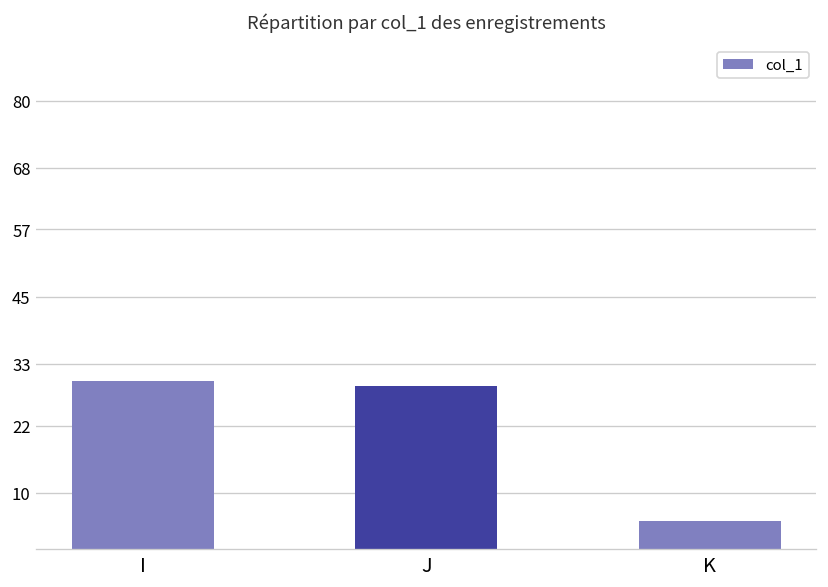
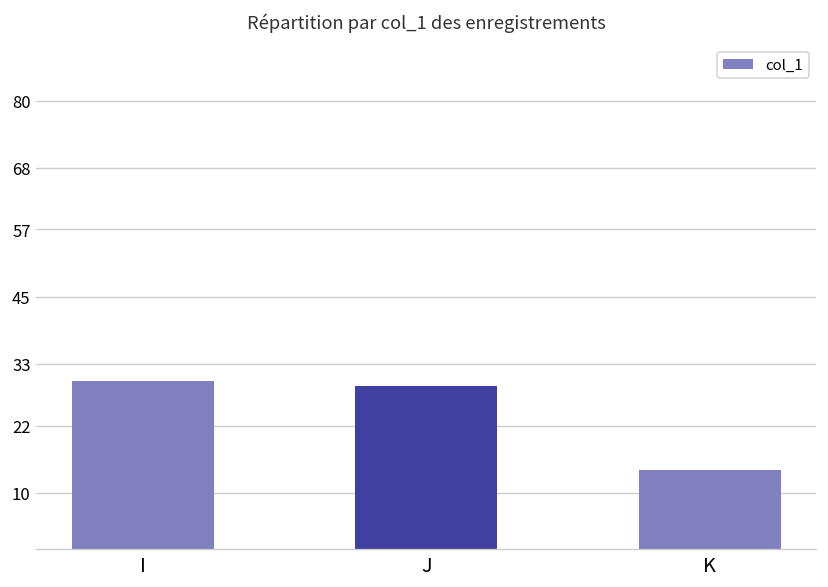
  {
    "I": 30,
    "J": 29,
-   "K": 5
+   "K": 14
  }
